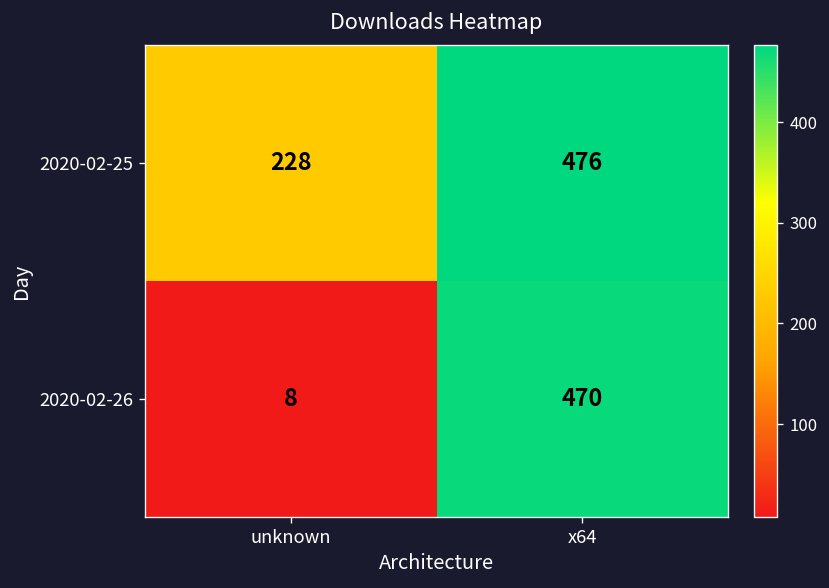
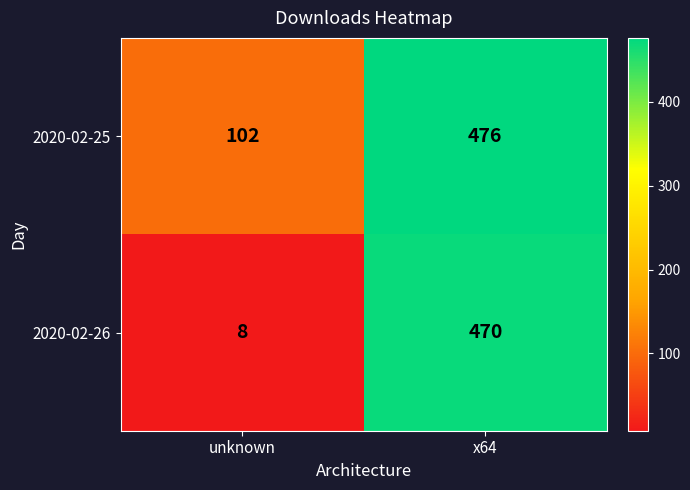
  {
    "2020-02-25": {
-     "unknown": 228,
+     "unknown": 102,
      "x64": 476
    },
    "2020-02-26": {
      "unknown": 8,
      "x64": 470
    }
  }
